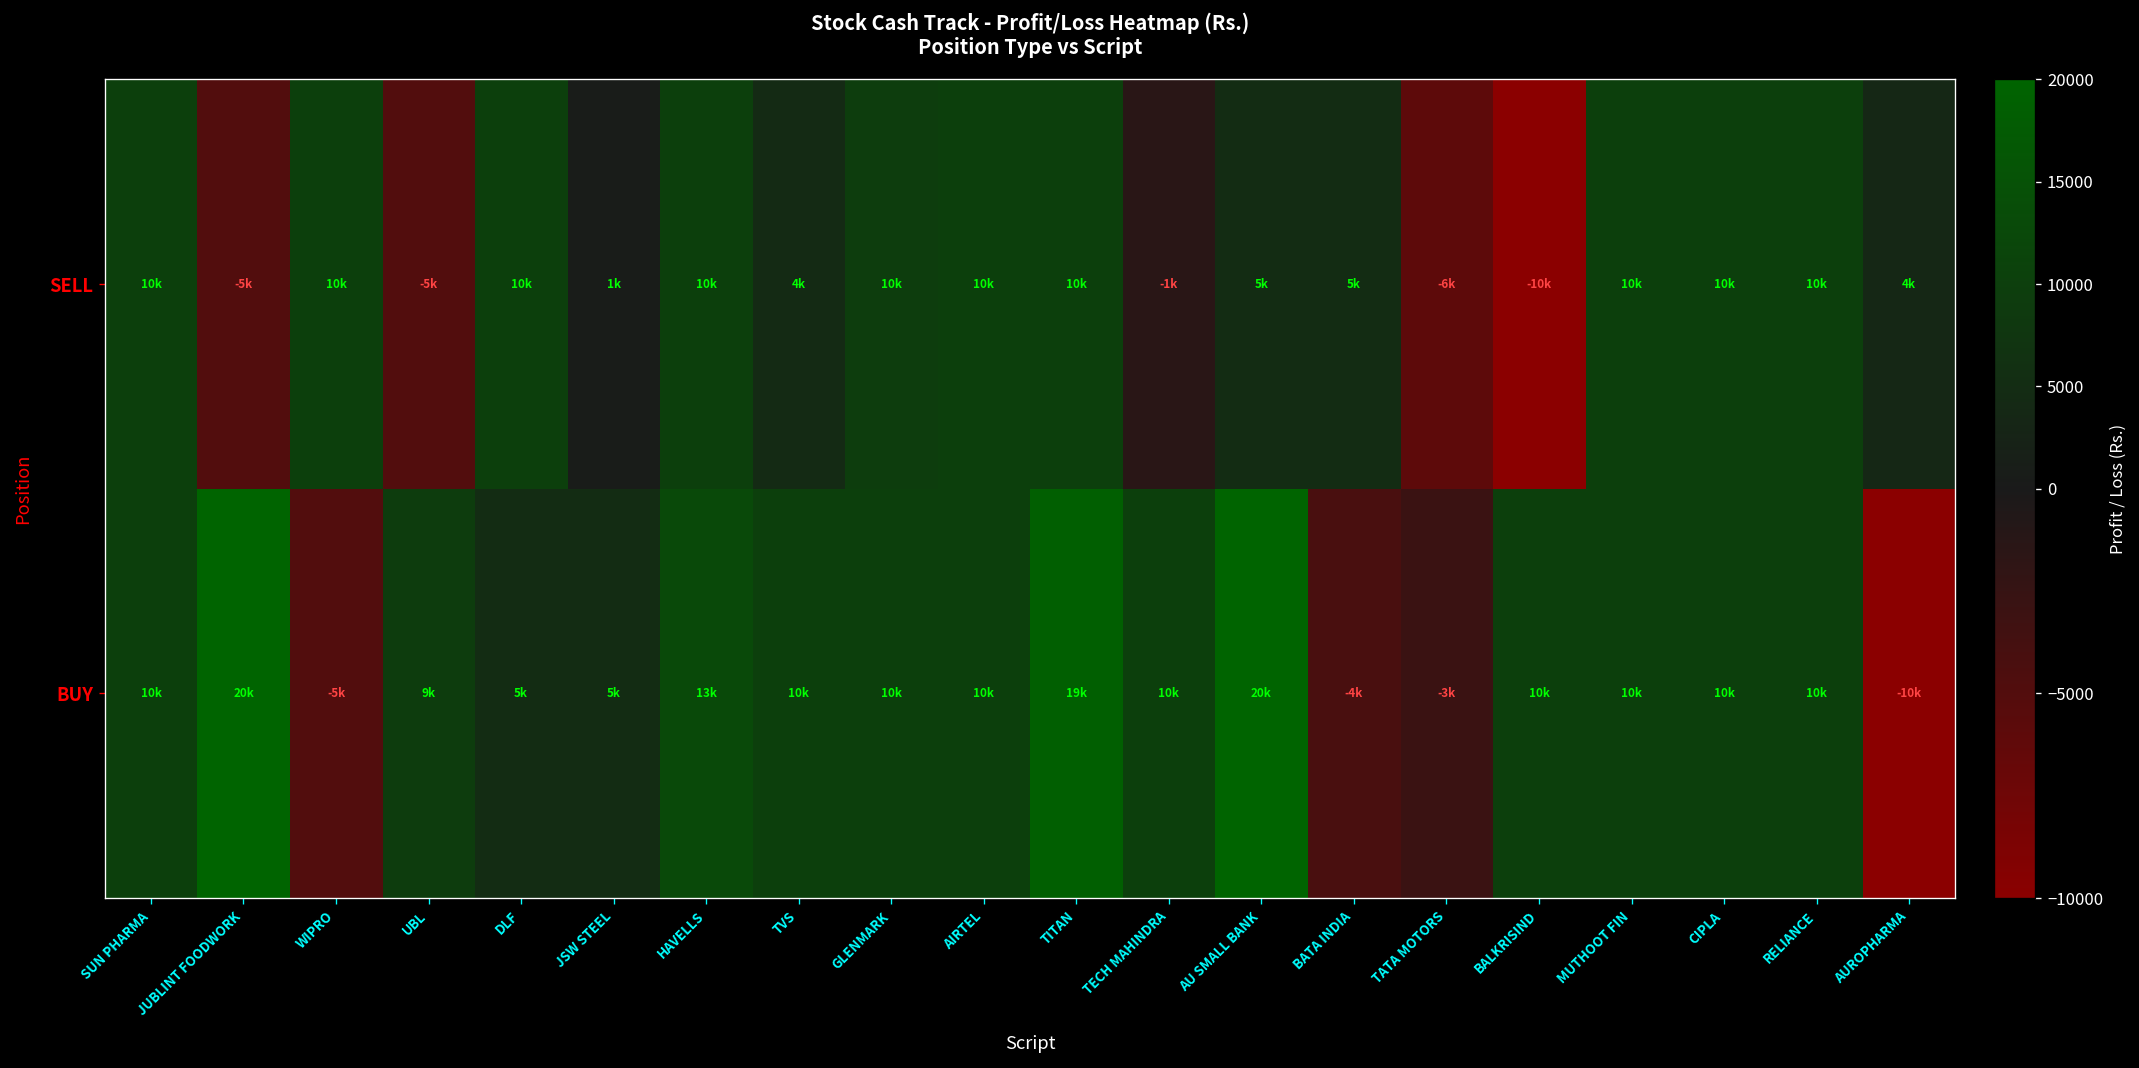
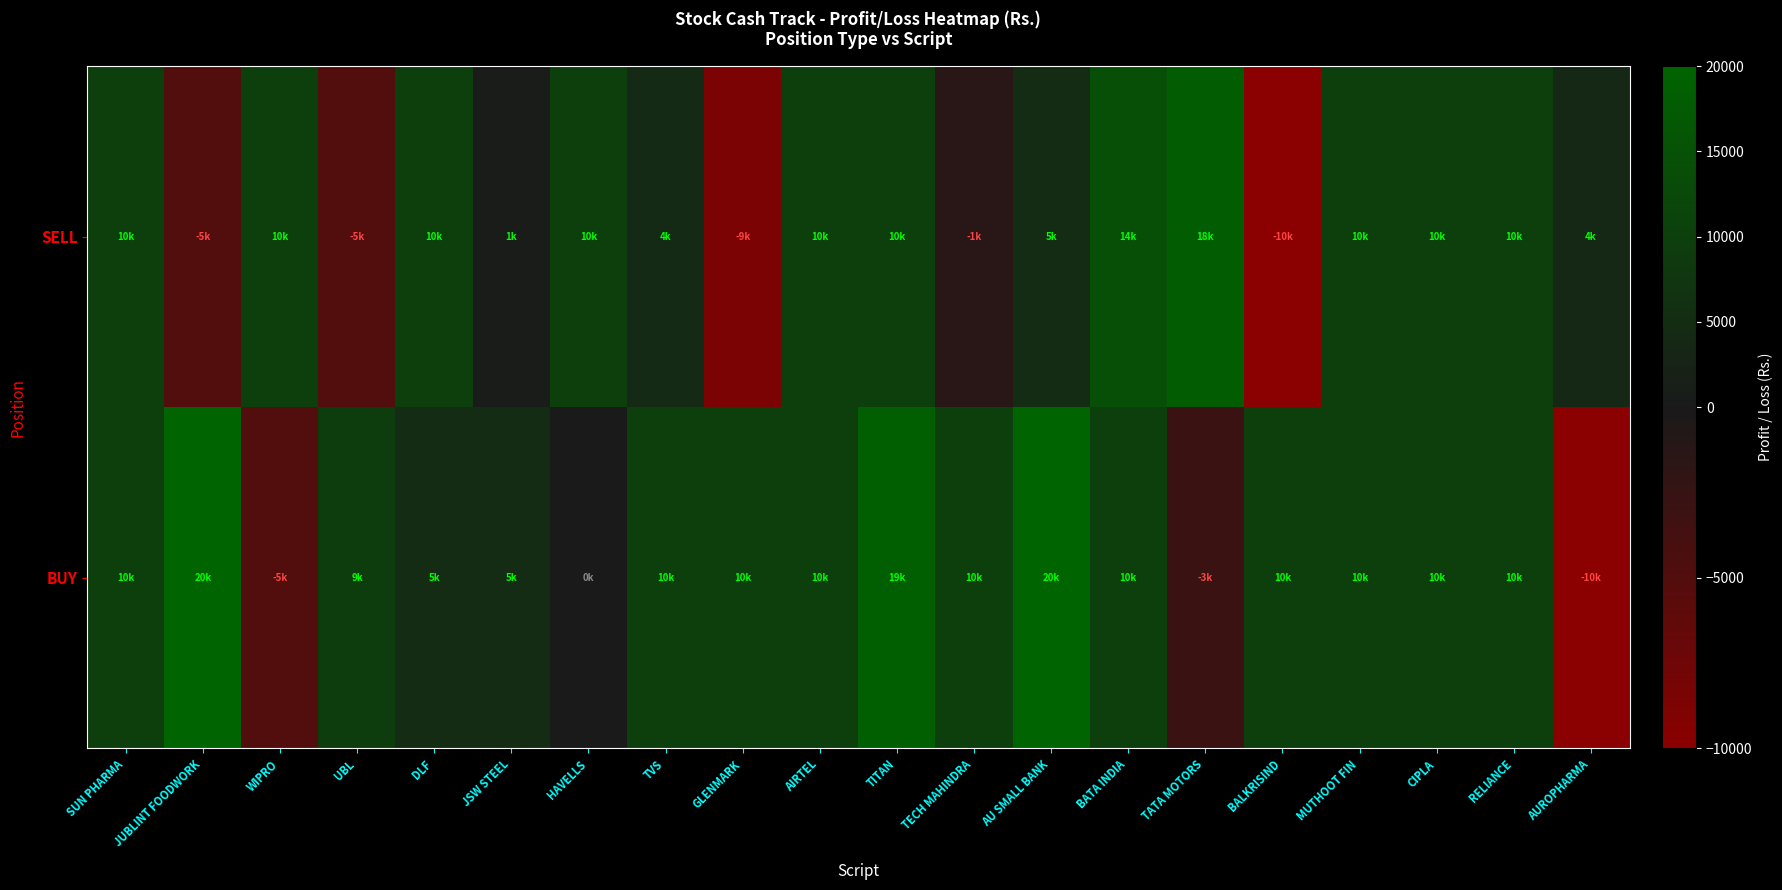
  {
    "SELL": {
      "SUN PHARMA": "10k",
      "JUBLINT FOODWORK": "-5k",
      "WIPRO": "10k",
      "UBL": "-5k",
      "DLF": "10k",
      "JSW STEEL": "1k",
      "HAVELLS": "10k",
      "TVS": "4k",
-     "GLENMARK": "10k",
+     "GLENMARK": "-9k",
      "AIRTEL": "10k",
      "TITAN": "10k",
      "TECH MAHINDRA": "-1k",
      "AU SMALL BANK": "5k",
-     "BATA INDIA": "5k",
-     "TATA MOTORS": "-6k",
+     "BATA INDIA": "14k",
+     "TATA MOTORS": "18k",
      "BALKRISIND": "-10k",
      "MUTHOOT FIN": "10k",
      "CIPLA": "10k",
      "RELIANCE": "10k",
      "AUROPHARMA": "4k"
    },
    "BUY": {
      "SUN PHARMA": "10k",
      "JUBLINT FOODWORK": "20k",
      "WIPRO": "-5k",
      "UBL": "9k",
      "DLF": "5k",
      "JSW STEEL": "5k",
-     "HAVELLS": "13k",
+     "HAVELLS": "0k",
      "TVS": "10k",
      "GLENMARK": "10k",
      "AIRTEL": "10k",
      "TITAN": "19k",
      "TECH MAHINDRA": "10k",
      "AU SMALL BANK": "20k",
-     "BATA INDIA": "-4k",
+     "BATA INDIA": "10k",
      "TATA MOTORS": "-3k",
      "BALKRISIND": "10k",
      "MUTHOOT FIN": "10k",
      "CIPLA": "10k",
      "RELIANCE": "10k",
      "AUROPHARMA": "-10k"
    }
  }
